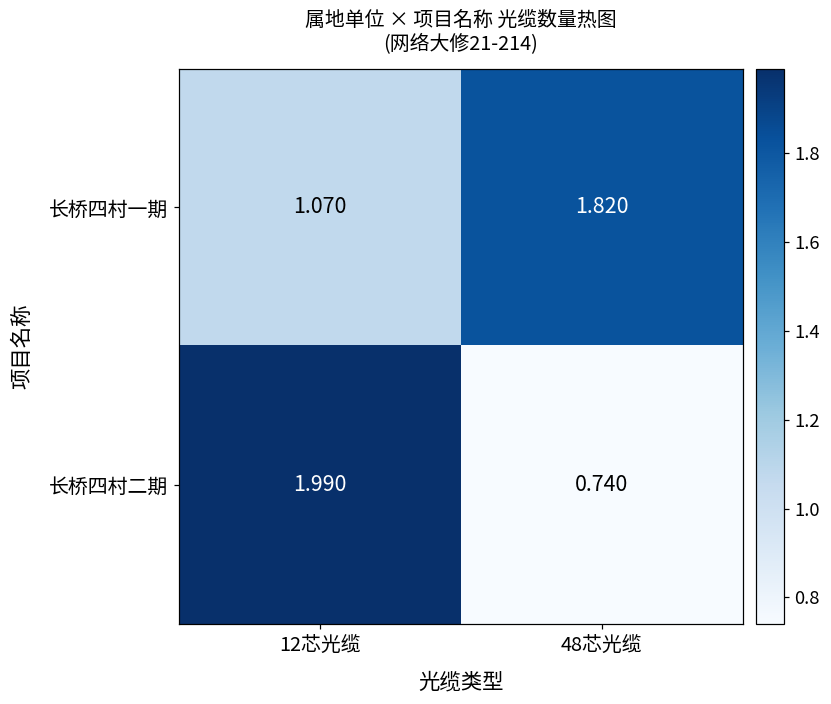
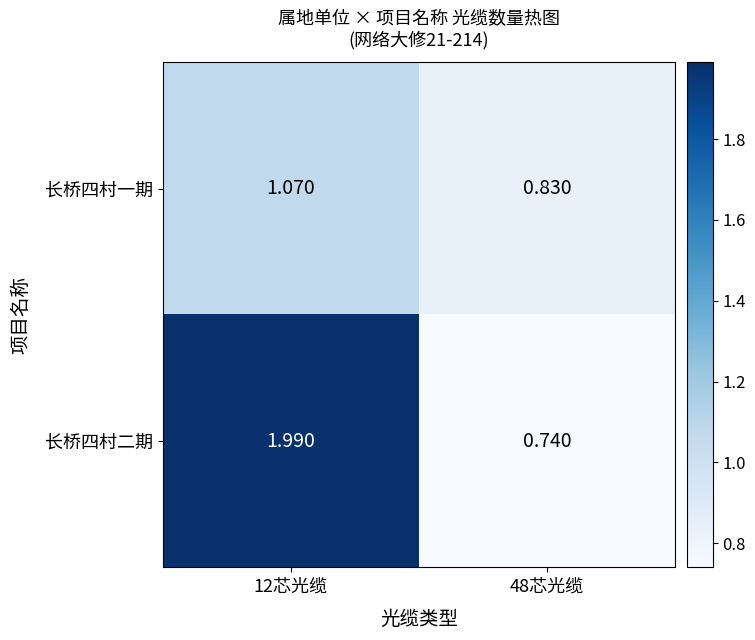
  {
    "长桥四村一期": {
      "12芯光缆": 1.070,
-     "48芯光缆": 1.820
+     "48芯光缆": 0.830
    },
    "长桥四村二期": {
      "12芯光缆": 1.990,
      "48芯光缆": 0.740
    }
  }
